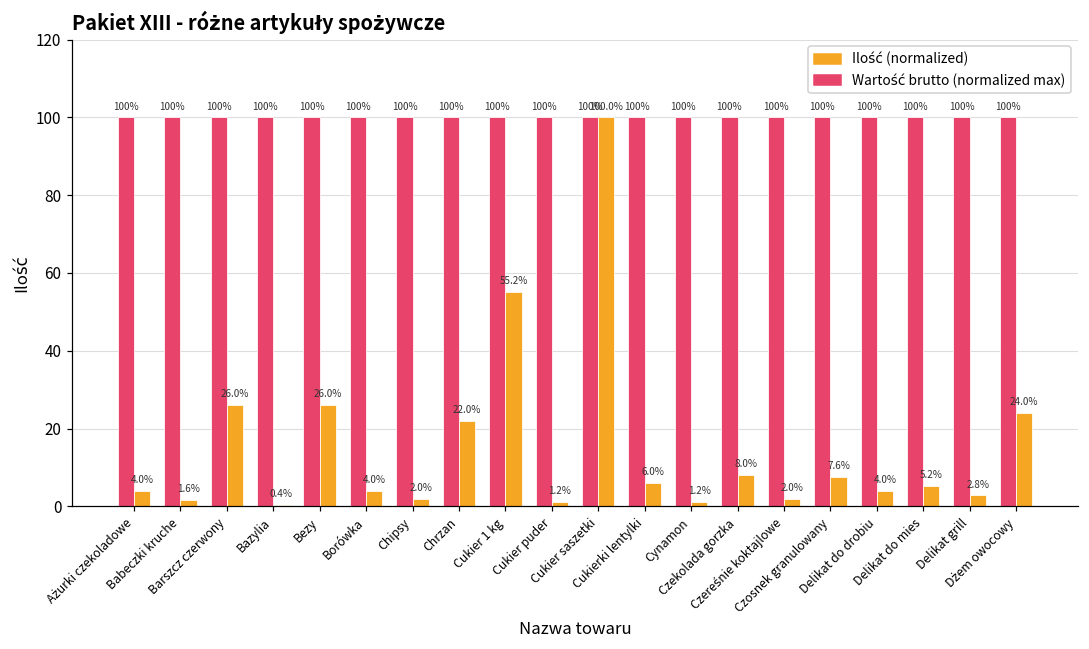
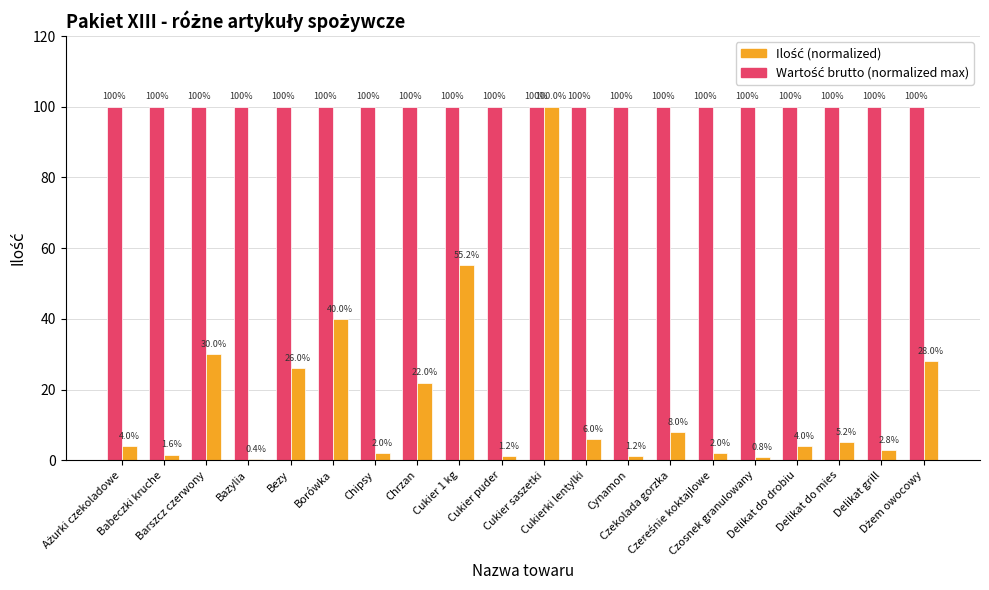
  {
    "Wartość brutto (normalized max)": {
      "Ażurki czekoladowe": "100%",
      "Babeczki kruche": "100%",
      "Barszcz czerwony": "100%",
      "Bazylia": "100%",
      "Bezy": "100%",
      "Borówka": "100%",
      "Chipsy": "100%",
      "Chrzan": "100%",
      "Cukier 1 kg": "100%",
      "Cukier puder": "100%",
      "Cukierki lentylki": "100%",
      "Cynamon": "100%",
      "Czekolada gorzka": "100%",
      "Czereśnie koktajlowe": "100%",
      "Czosnek granulowany": "100%",
      "Delikat do drobiu": "100%",
      "Delikat do mies": "100%",
      "Delikat grill": "100%",
      "Dżem owocowy": "100%"
    },
    "Ilość (normalized)": {
      "Ażurki czekoladowe": "4.0%",
      "Babeczki kruche": "1.6%",
-     "Barszcz czerwony": "26.0%",
+     "Barszcz czerwony": "30.0%",
      "Bazylia": "0.4%",
      "Bezy": "26.0%",
-     "Borówka": "4.0%",
+     "Borówka": "40.0%",
      "Chipsy": "2.0%",
      "Chrzan": "22.0%",
      "Cukier 1 kg": "55.2%",
      "Cukier puder": "1.2%",
      "Cukierki lentylki": "6.0%",
      "Cynamon": "1.2%",
      "Czekolada gorzka": "8.0%",
      "Czereśnie koktajlowe": "2.0%",
-     "Czosnek granulowany": "7.6%",
+     "Czosnek granulowany": "0.8%",
      "Delikat do drobiu": "4.0%",
      "Delikat do mies": "5.2%",
      "Delikat grill": "2.8%",
-     "Dżem owocowy": "24.0%"
+     "Dżem owocowy": "28.0%"
    }
  }
